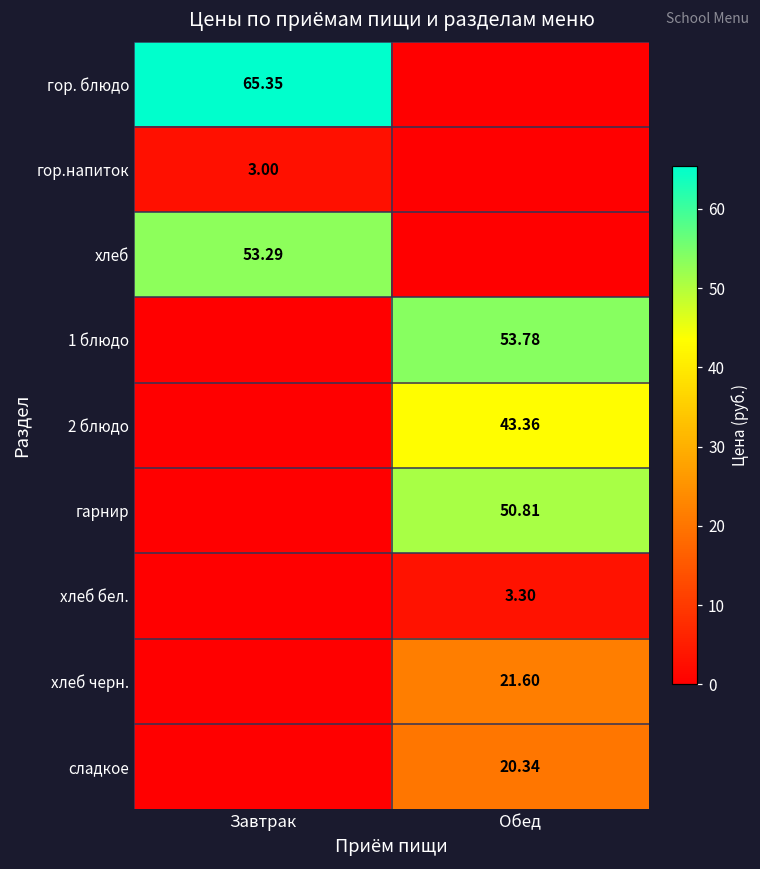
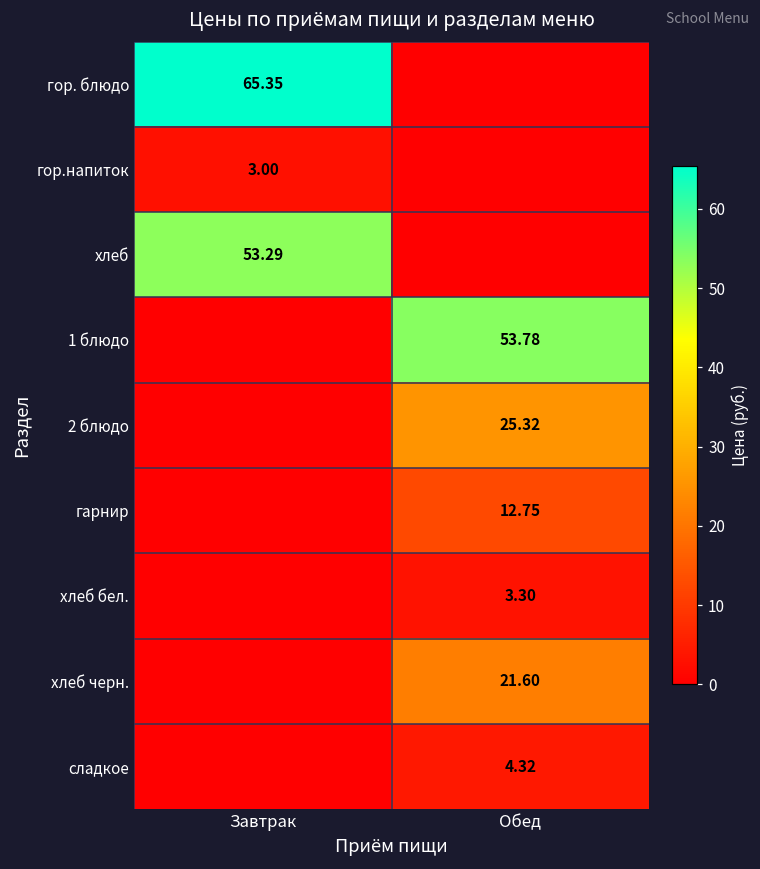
  {
    "гор. блюдо": {
      "Завтрак": 65.35
    },
    "гор.напиток": {
      "Завтрак": 3.00
    },
    "хлеб": {
      "Завтрак": 53.29
    },
    "1 блюдо": {
      "Обед": 53.78
    },
    "2 блюдо": {
-     "Обед": 43.36
+     "Обед": 25.32
    },
    "гарнир": {
-     "Обед": 50.81
+     "Обед": 12.75
    },
    "хлеб бел.": {
      "Обед": 3.30
    },
    "хлеб черн.": {
      "Обед": 21.60
    },
    "сладкое": {
-     "Обед": 20.34
+     "Обед": 4.32
    }
  }
